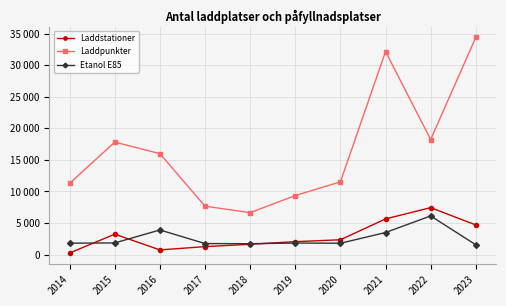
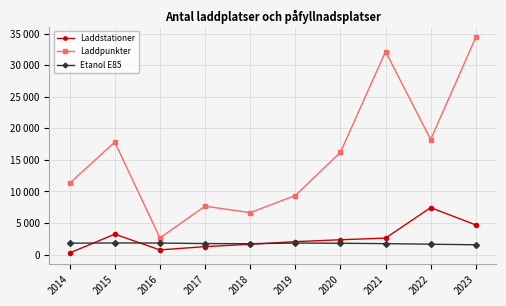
  {
    "Laddstationer": {
      "2014": 0,
      "2015": 3000,
      "2016": 1000,
      "2017": 1000,
      "2020": 2000,
-     "2021": 6000,
+     "2021": 3000,
      "2022": 7000,
      "2023": 5000
    },
    "Laddpunkter": {
      "2014": 11000,
      "2015": 18000,
-     "2016": 16000,
+     "2016": 3000,
      "2017": 8000,
      "2018": 7000,
      "2019": 9000,
-     "2020": 12000,
+     "2020": 16000,
      "2021": 32000,
      "2022": 18000,
      "2023": 34000
    },
    "Etanol E85": {
      "2014": 2000,
      "2015": 2000,
-     "2016": 4000,
+     "2016": 2000,
      "2017": 2000,
      "2020": 2000,
-     "2021": 3000,
-     "2022": 6000,
+     "2021": 2000,
+     "2022": 2000,
      "2023": 2000
    }
  }
